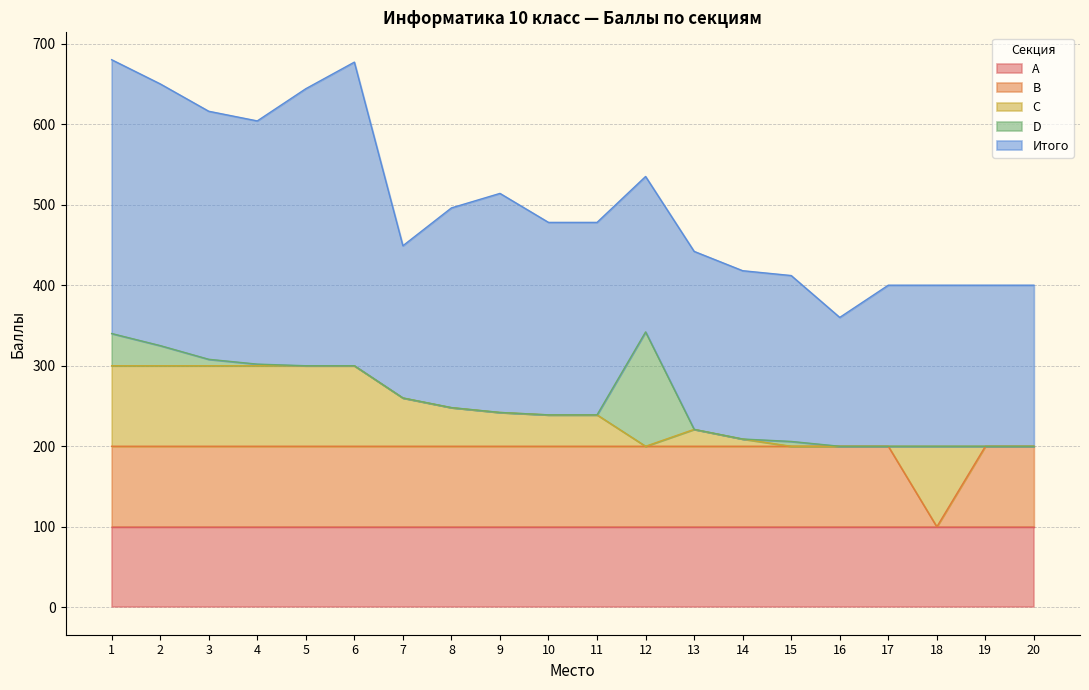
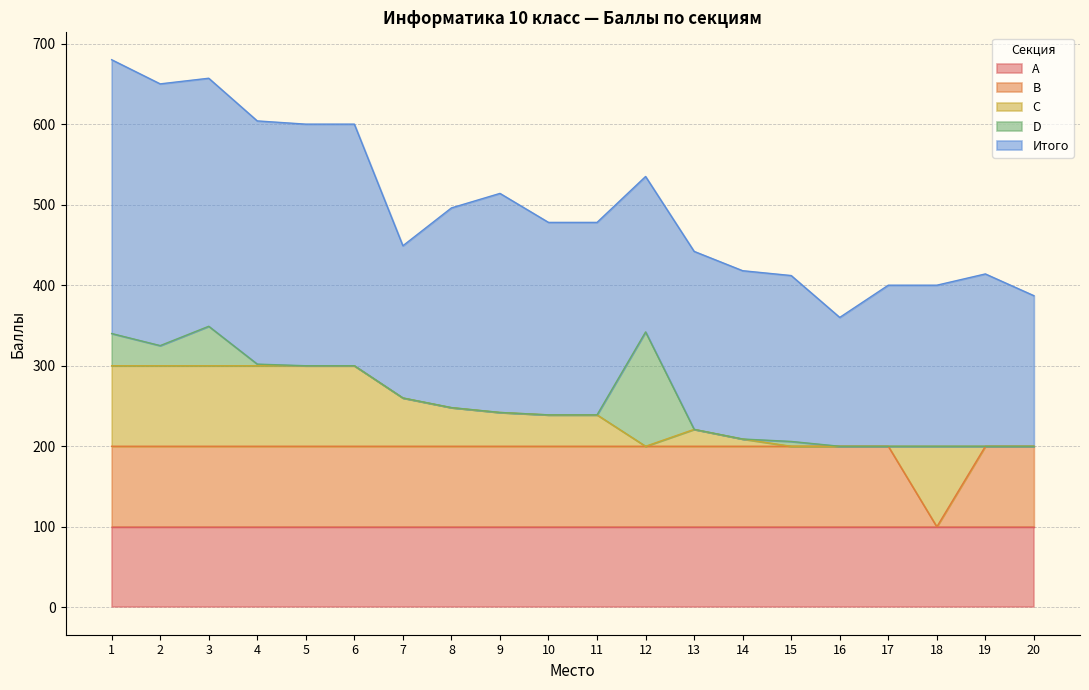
  {
    "D": {
      "1": 40,
      "2": 30,
-     "3": 10,
+     "3": 50,
      "12": 140,
      "15": 10
    },
    "Итого": {
      "1": 340,
      "2": 330,
      "3": 310,
      "4": 300,
-     "5": 340,
-     "6": 380,
+     "5": 300,
+     "6": 300,
      "7": 190,
      "8": 250,
      "9": 270,
      "10": 240,
      "11": 240,
      "12": 190,
      "13": 220,
      "14": 210,
      "15": 210,
      "16": 160,
      "17": 200,
      "18": 200,
-     "19": 200,
-     "20": 200
+     "19": 210,
+     "20": 190
    }
  }
